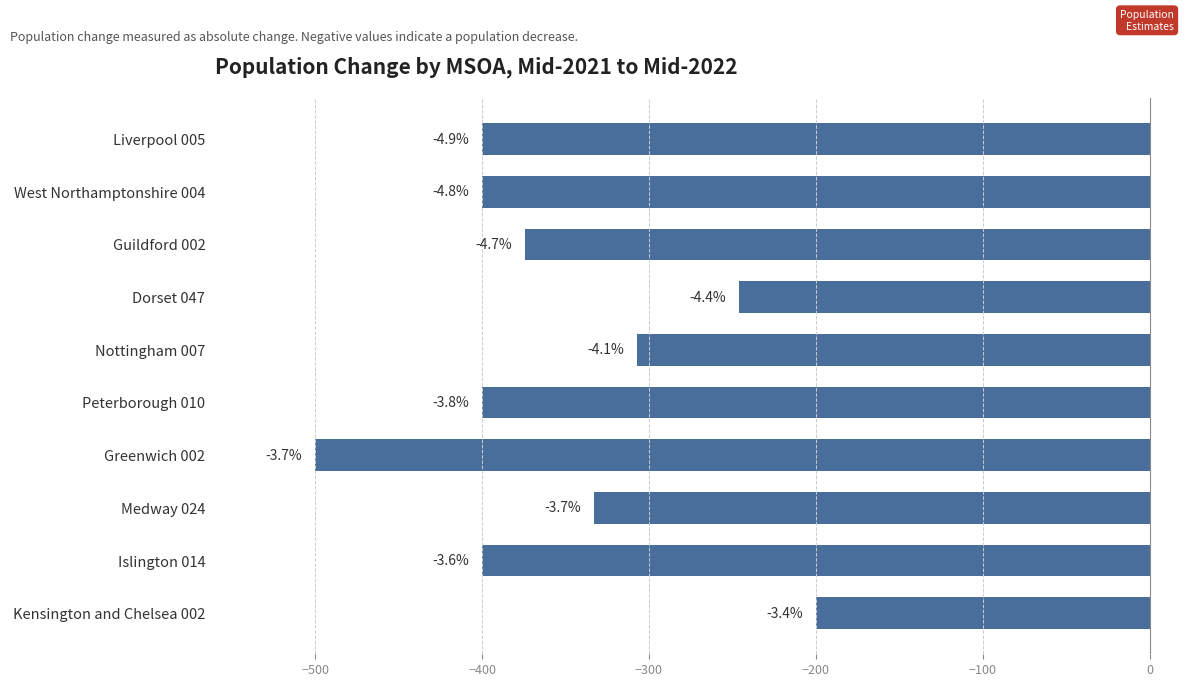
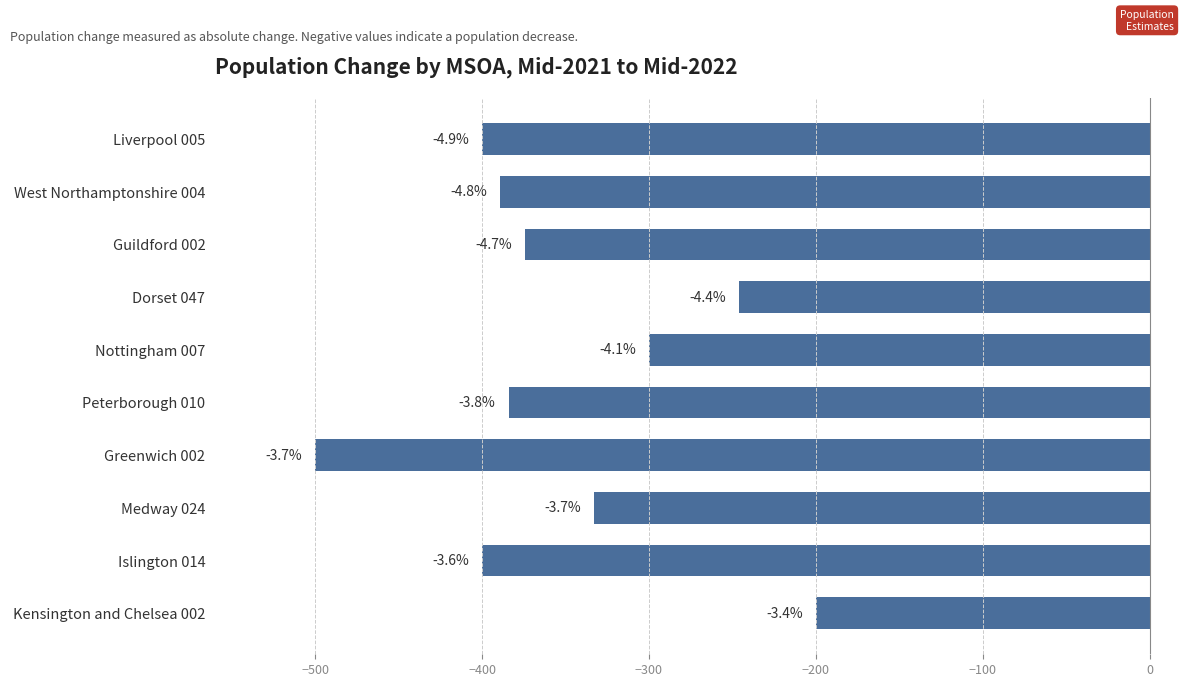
  {
-   "West Northamptonshire 004": -400,
-   "Nottingham 007": -307,
-   "Peterborough 010": -400
+   "West Northamptonshire 004": -389,
+   "Nottingham 007": -300,
+   "Peterborough 010": -384
  }
